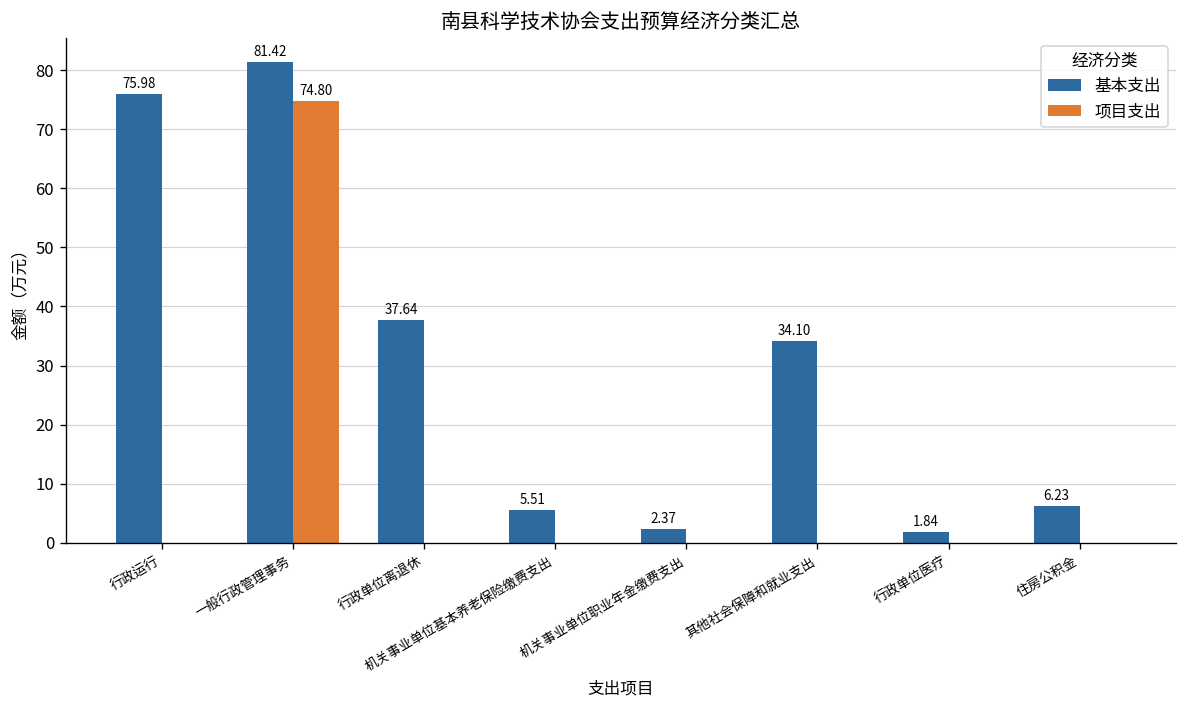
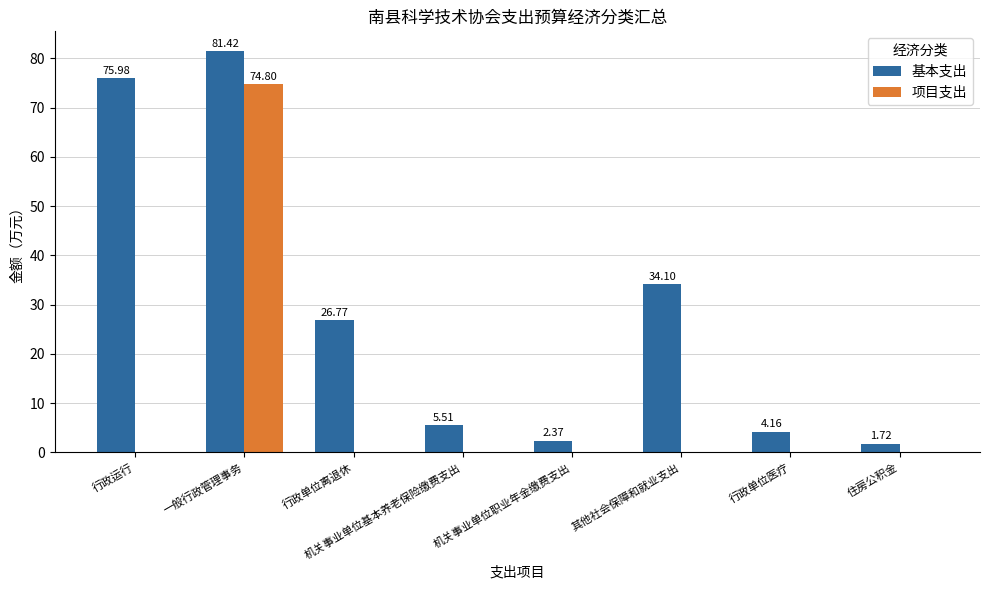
  {
    "基本支出": {
      "行政运行": 75.98,
      "一般行政管理事务": 81.42,
-     "行政单位离退休": 37.64,
+     "行政单位离退休": 26.77,
      "机关事业单位基本养老保险缴费支出": 5.51,
      "机关事业单位职业年金缴费支出": 2.37,
      "其他社会保障和就业支出": 34.10,
-     "行政单位医疗": 1.84,
-     "住房公积金": 6.23
+     "行政单位医疗": 4.16,
+     "住房公积金": 1.72
    },
    "项目支出": {
      "一般行政管理事务": 74.80
    }
  }
